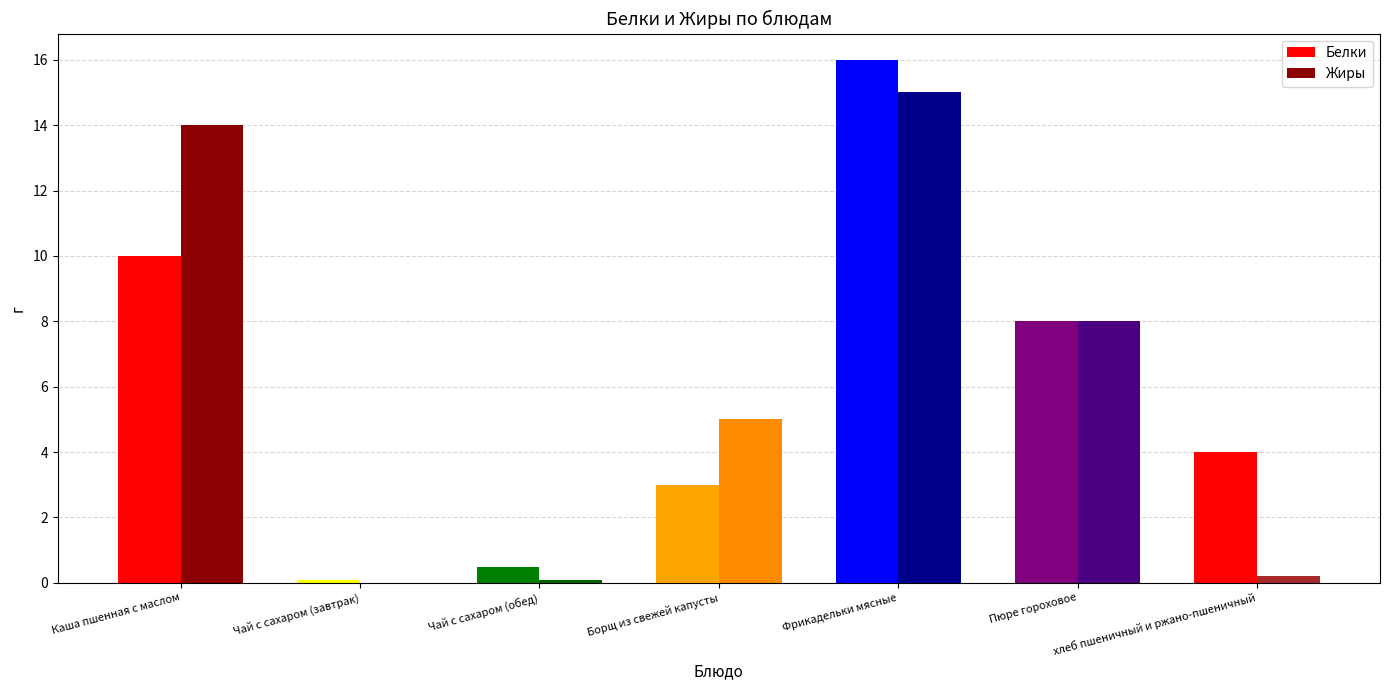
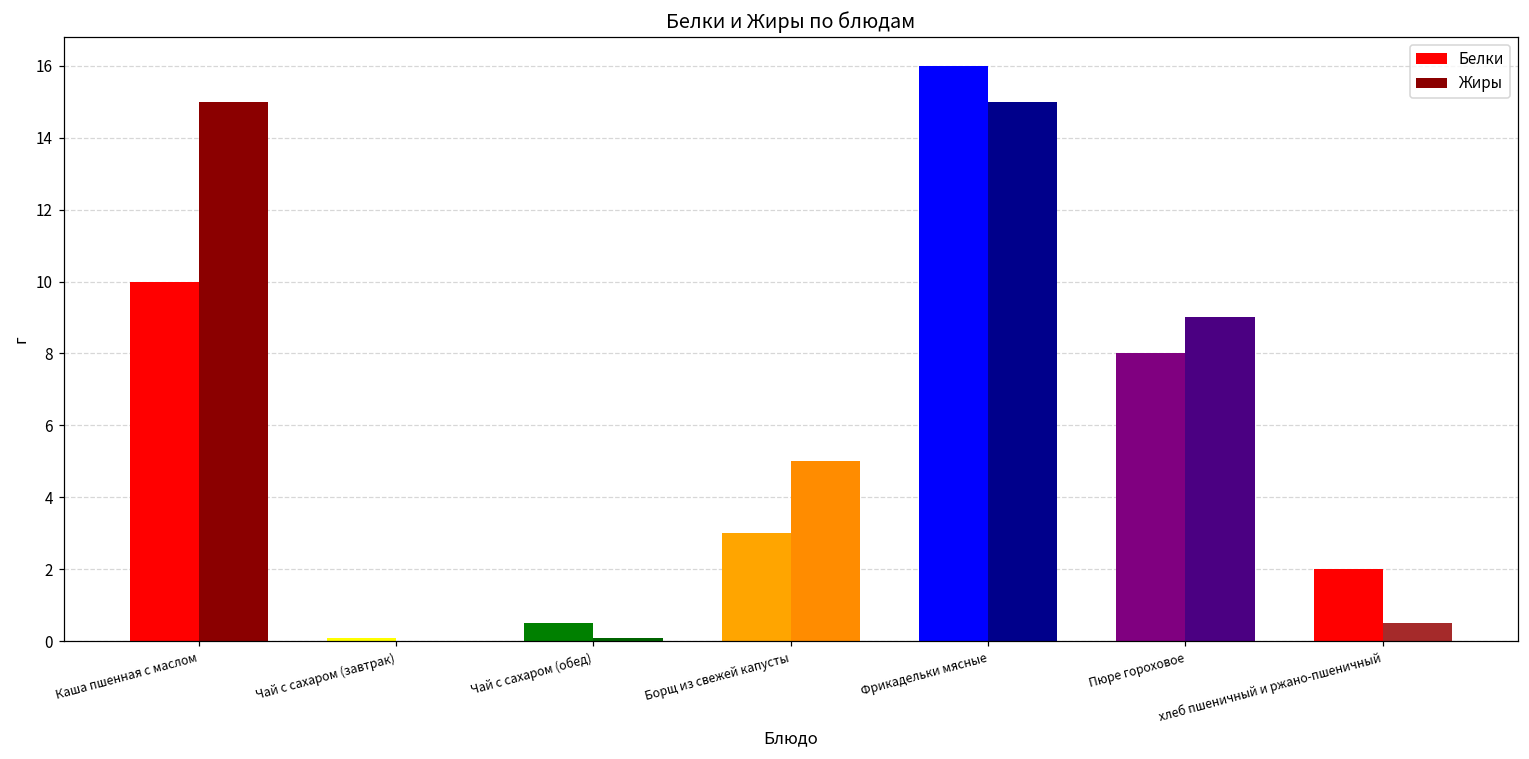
  {
    "Белки": {
      "Каша пшенная с маслом": 10,
      "Чай с сахаром (завтрак)": 0.1,
      "Чай с сахаром (обед)": 0.5,
      "Борщ из свежей капусты": 3,
      "Фрикадельки мясные": 16,
      "Пюре гороховое": 8,
-     "хлеб пшеничный и ржано-пшеничный": 4
+     "хлеб пшеничный и ржано-пшеничный": 2
    },
    "Жиры": {
-     "Каша пшенная с маслом": 14,
+     "Каша пшенная с маслом": 15,
      "Чай с сахаром (завтрак)": 0.0,
      "Чай с сахаром (обед)": 0.1,
      "Борщ из свежей капусты": 5.0,
      "Фрикадельки мясные": 15.0,
-     "Пюре гороховое": 8,
-     "хлеб пшеничный и ржано-пшеничный": 0.2
+     "Пюре гороховое": 9,
+     "хлеб пшеничный и ржано-пшеничный": 0.5
    }
  }
